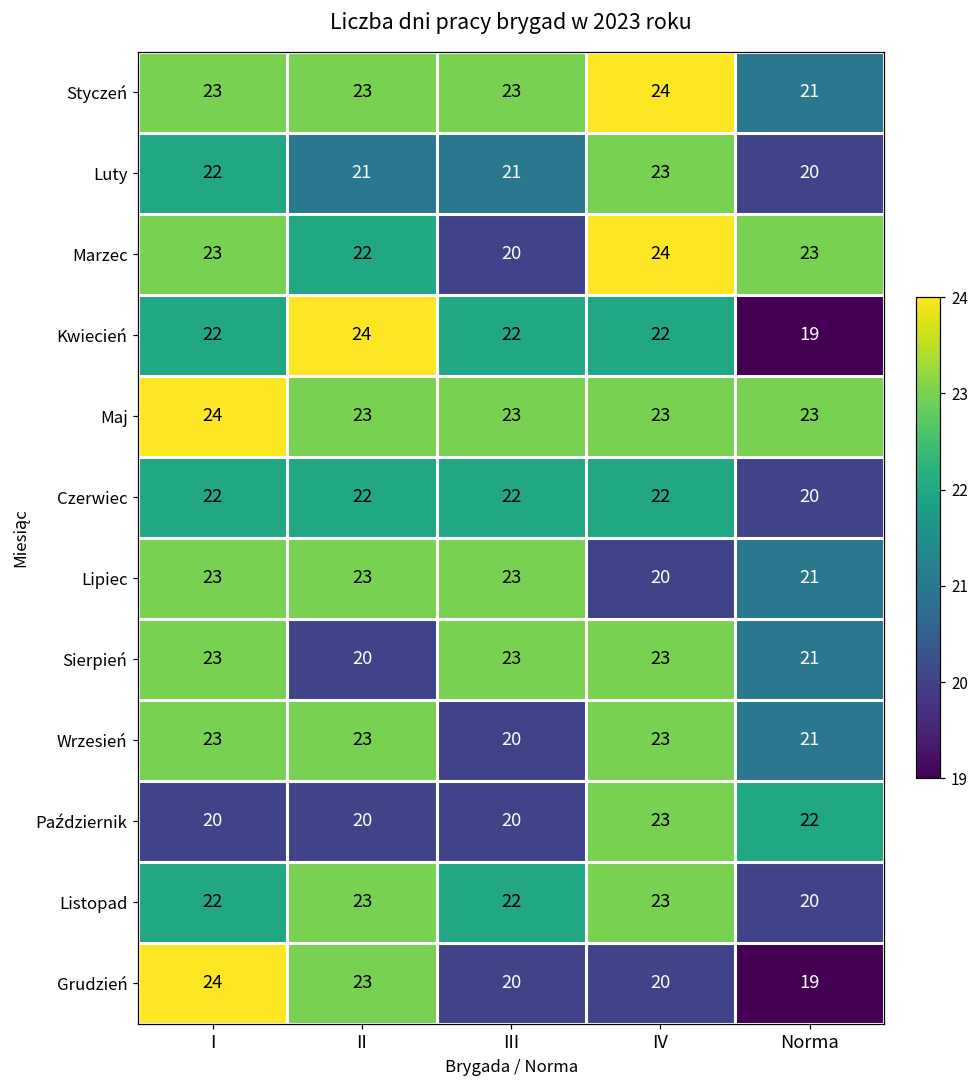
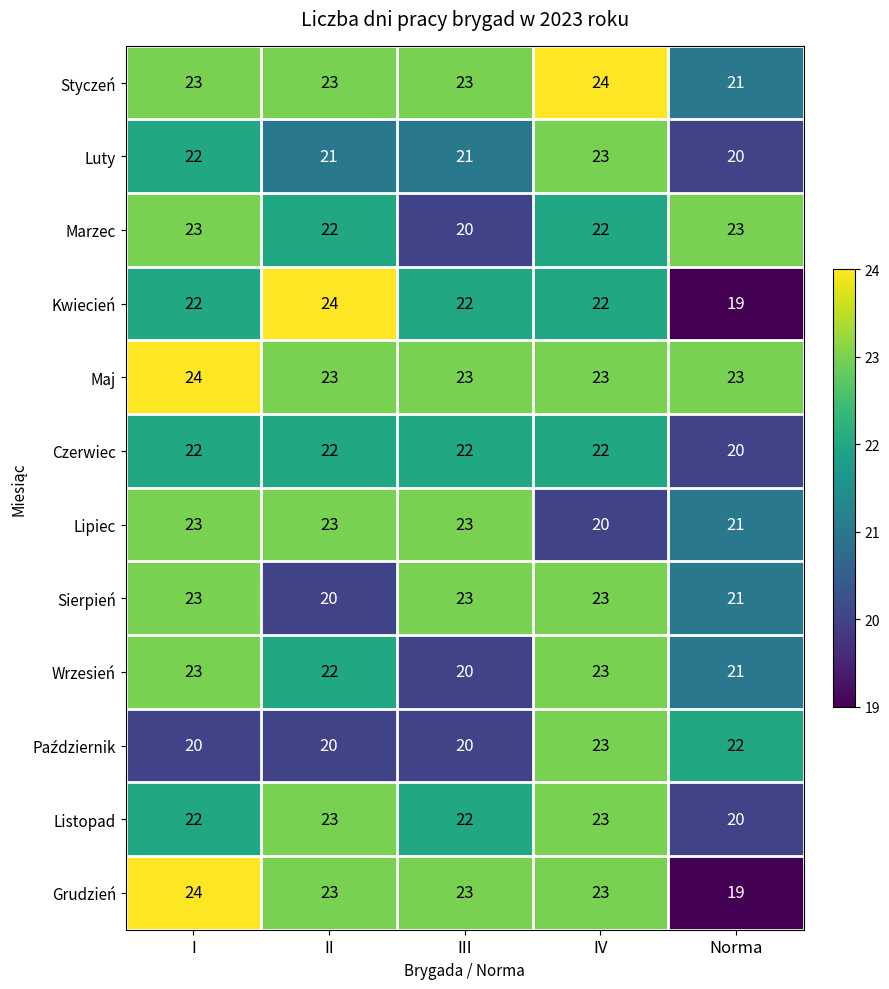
  {
    "Styczeń": {
      "I": 23,
      "II": 23,
      "III": 23,
      "IV": 24,
      "Norma": 21
    },
    "Luty": {
      "I": 22,
      "II": 21,
      "III": 21,
      "IV": 23,
      "Norma": 20
    },
    "Marzec": {
      "I": 23,
      "II": 22,
      "III": 20,
-     "IV": 24,
+     "IV": 22,
      "Norma": 23
    },
    "Kwiecień": {
      "I": 22,
      "II": 24,
      "III": 22,
      "IV": 22,
      "Norma": 19
    },
    "Maj": {
      "I": 24,
      "II": 23,
      "III": 23,
      "IV": 23,
      "Norma": 23
    },
    "Czerwiec": {
      "I": 22,
      "II": 22,
      "III": 22,
      "IV": 22,
      "Norma": 20
    },
    "Lipiec": {
      "I": 23,
      "II": 23,
      "III": 23,
      "IV": 20,
      "Norma": 21
    },
    "Sierpień": {
      "I": 23,
      "II": 20,
      "III": 23,
      "IV": 23,
      "Norma": 21
    },
    "Wrzesień": {
      "I": 23,
-     "II": 23,
+     "II": 22,
      "III": 20,
      "IV": 23,
      "Norma": 21
    },
    "Październik": {
      "I": 20,
      "II": 20,
      "III": 20,
      "IV": 23,
      "Norma": 22
    },
    "Listopad": {
      "I": 22,
      "II": 23,
      "III": 22,
      "IV": 23,
      "Norma": 20
    },
    "Grudzień": {
      "I": 24,
      "II": 23,
-     "III": 20,
-     "IV": 20,
+     "III": 23,
+     "IV": 23,
      "Norma": 19
    }
  }
